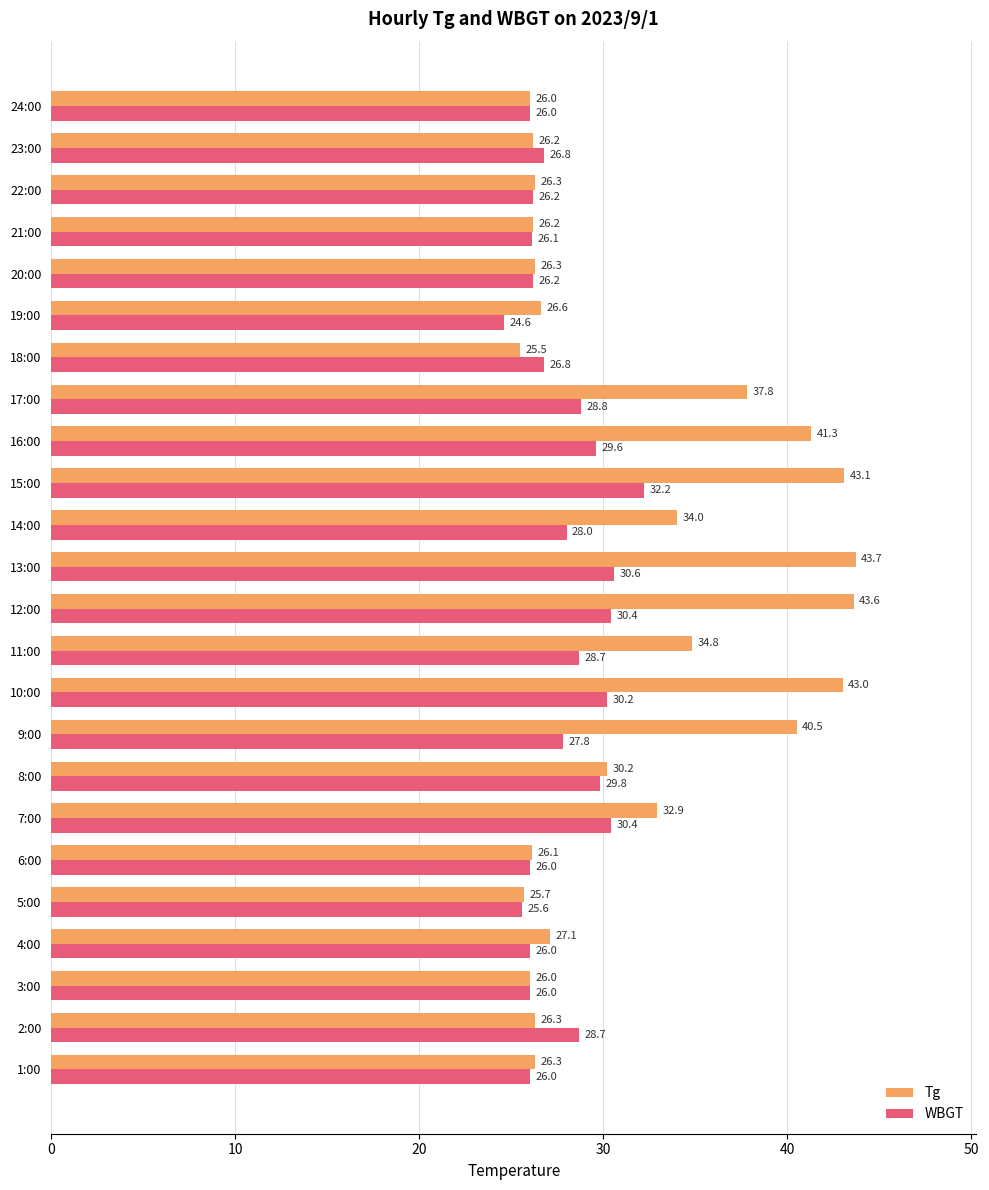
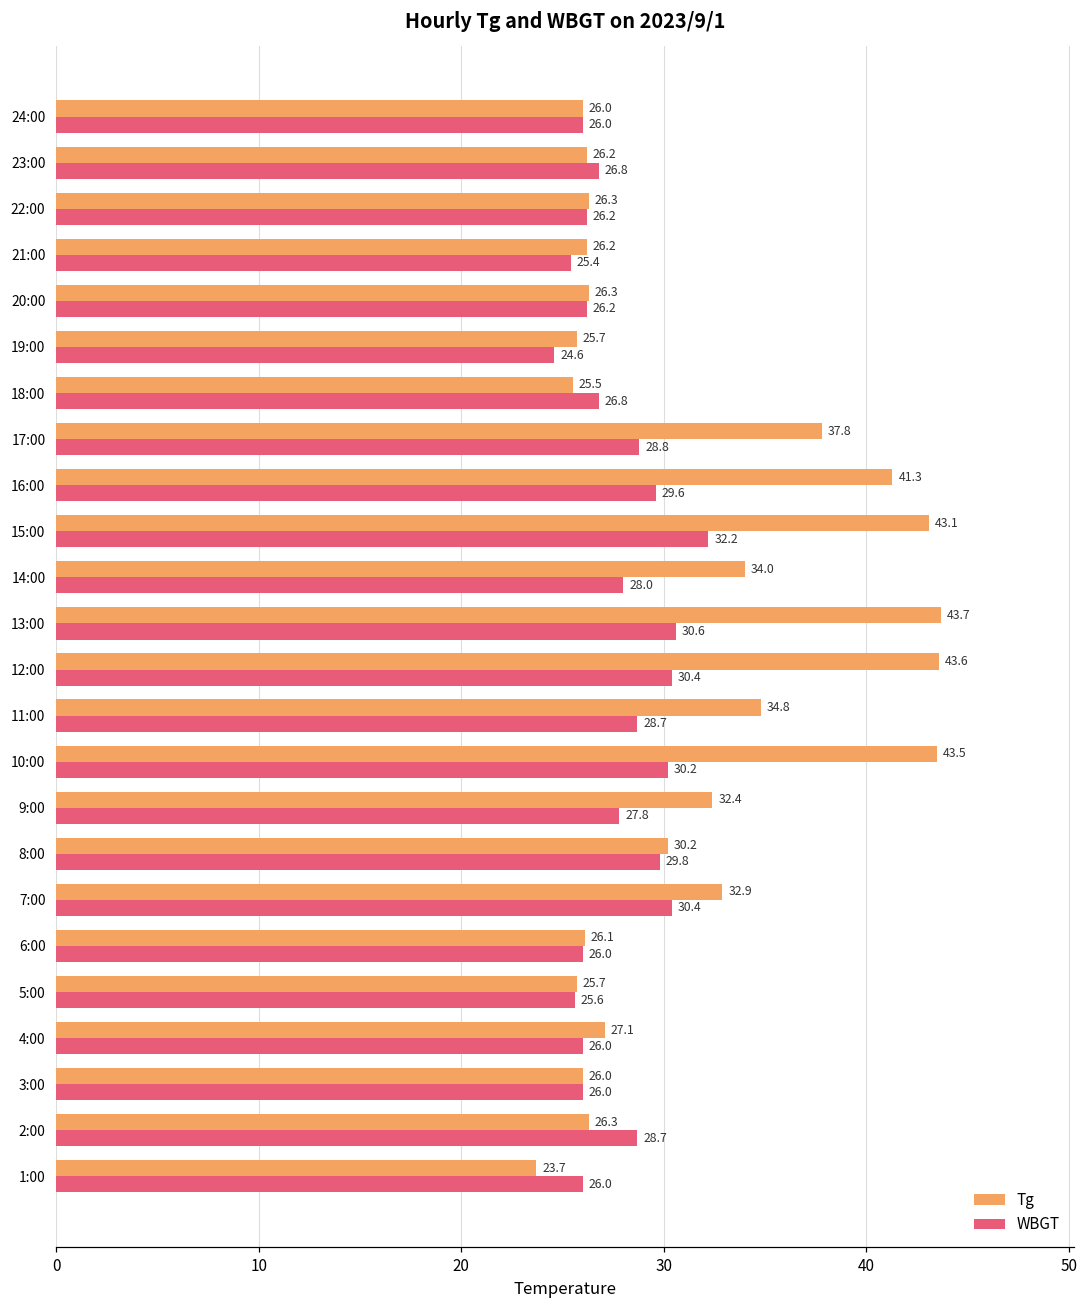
  {
    "Tg": {
      "24:00": 26.0,
      "23:00": 26.2,
      "22:00": 26.3,
      "21:00": 26.2,
      "20:00": 26.3,
-     "19:00": 26.6,
+     "19:00": 25.7,
      "18:00": 25.5,
      "17:00": 37.8,
      "16:00": 41.3,
      "15:00": 43.1,
      "14:00": 34.0,
      "13:00": 43.7,
      "12:00": 43.6,
      "11:00": 34.8,
-     "10:00": 43.0,
-     "9:00": 40.5,
+     "10:00": 43.5,
+     "9:00": 32.4,
      "8:00": 30.2,
      "7:00": 32.9,
      "6:00": 26.1,
      "5:00": 25.7,
      "4:00": 27.1,
      "3:00": 26.0,
      "2:00": 26.3,
-     "1:00": 26.3
+     "1:00": 23.7
    },
    "WBGT": {
      "24:00": 26.0,
      "23:00": 26.8,
      "22:00": 26.2,
-     "21:00": 26.1,
+     "21:00": 25.4,
      "20:00": 26.2,
      "19:00": 24.6,
      "18:00": 26.8,
      "17:00": 28.8,
      "16:00": 29.6,
      "15:00": 32.2,
      "14:00": 28.0,
      "13:00": 30.6,
      "12:00": 30.4,
      "11:00": 28.7,
      "10:00": 30.2,
      "9:00": 27.8,
      "8:00": 29.8,
      "7:00": 30.4,
      "6:00": 26.0,
      "5:00": 25.6,
      "4:00": 26.0,
      "3:00": 26.0,
      "2:00": 28.7,
      "1:00": 26.0
    }
  }
